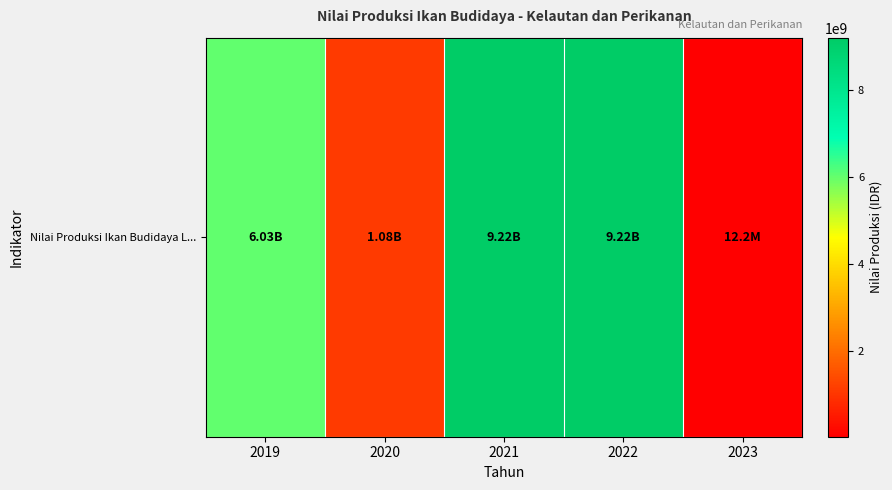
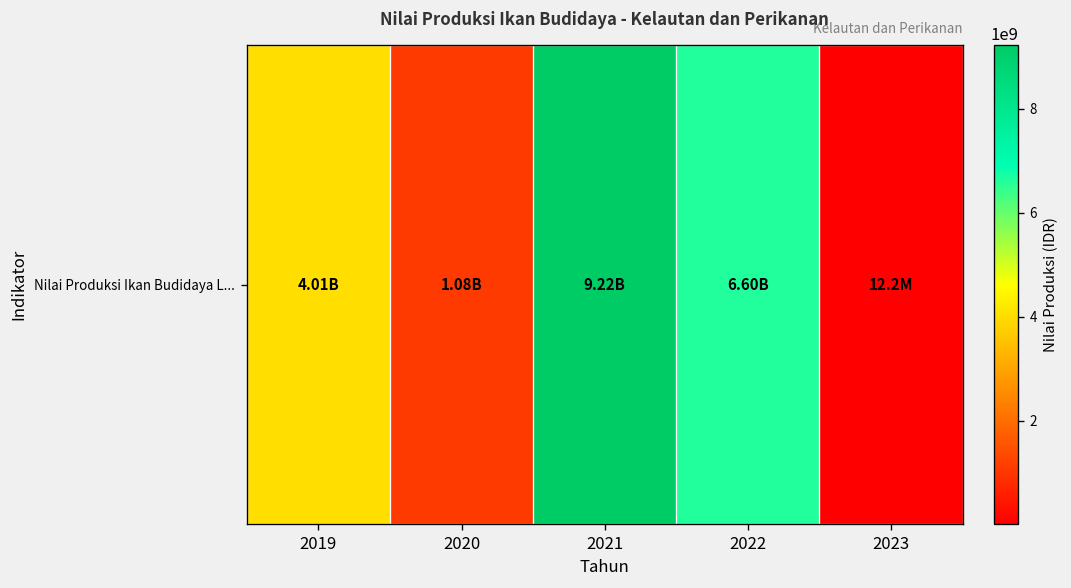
  {
    "Nilai Produksi Ikan Budidaya L...": {
-     "2019": "6.03B",
+     "2019": "4.01B",
      "2020": "1.08B",
      "2021": "9.22B",
-     "2022": "9.22B",
+     "2022": "6.60B",
      "2023": "12.2M"
    }
  }
